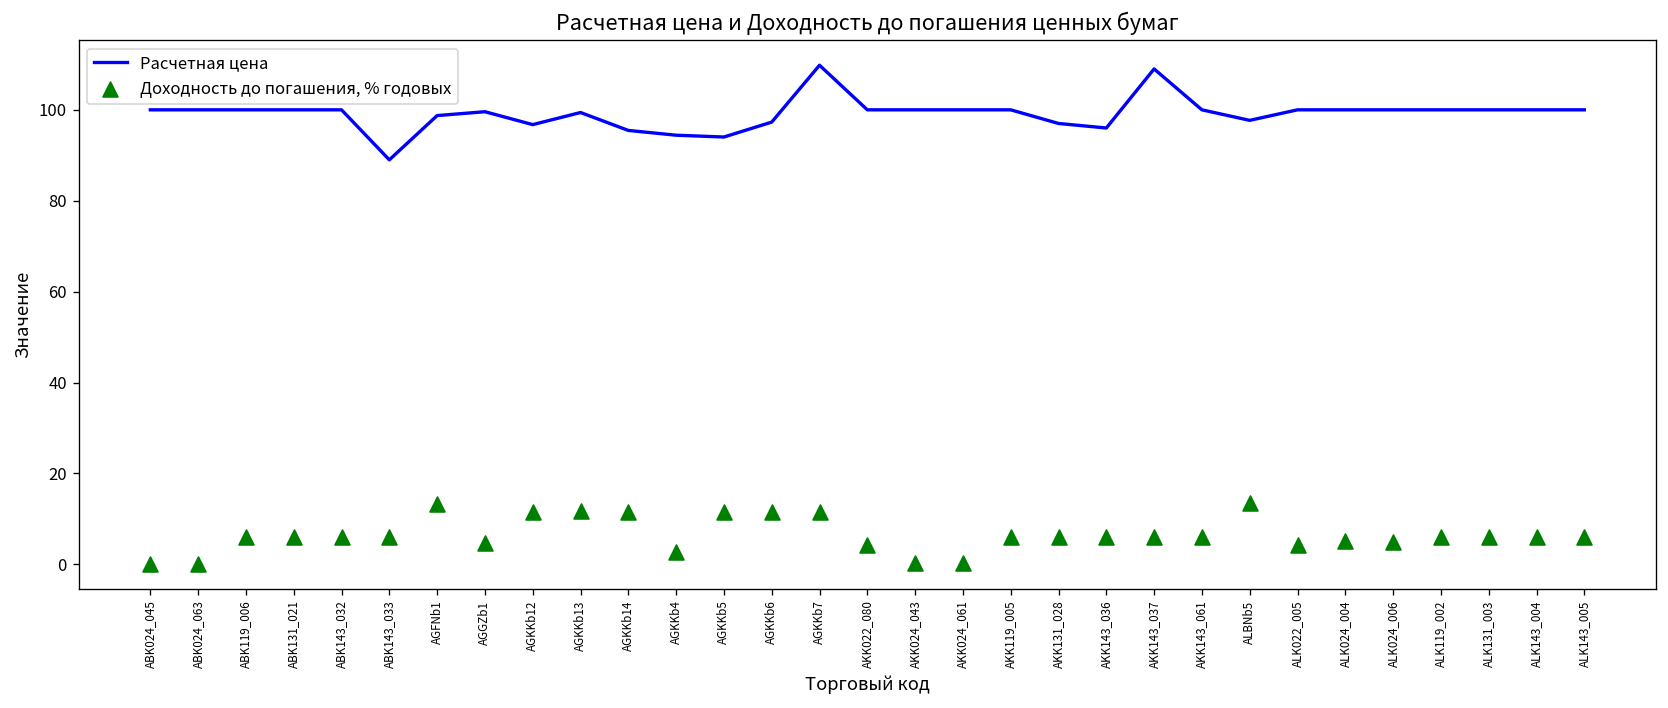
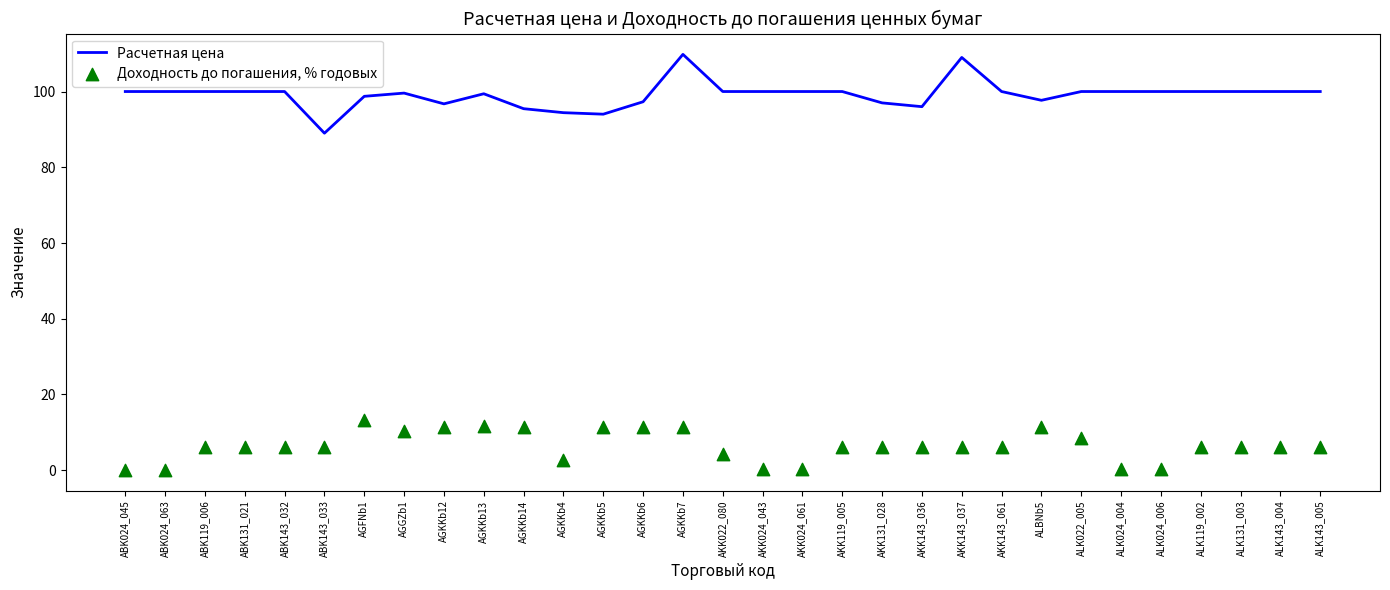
  {
    "Расчетная цена": {
      "ABK024_045": 100,
      "ABK024_063": 100,
      "ABK119_006": 100,
      "ABK131_021": 100,
      "ABK143_032": 100,
      "ABK143_033": 89,
      "AGFNb1": 99,
      "AGGZb1": 100,
      "AGKKb12": 97,
      "AGKKb13": 99,
      "AGKKb14": 95,
      "AGKKb4": 94,
      "AGKKb5": 94,
      "AGKKb6": 97,
      "AGKKb7": 110,
      "AKK022_080": 100,
      "AKK024_043": 100,
      "AKK024_061": 100,
      "AKK119_005": 100,
      "AKK131_028": 97,
      "AKK143_036": 96,
      "AKK143_037": 109,
      "AKK143_061": 100,
      "ALBNb5": 98,
      "ALK022_005": 100,
      "ALK024_004": 100,
      "ALK024_006": 100,
      "ALK119_002": 100,
      "ALK131_003": 100,
      "ALK143_004": 100,
      "ALK143_005": 100
    },
    "Доходность до погашения, % годовых": {
-     "AGGZb1": 5,
-     "ALBNb5": 14,
-     "ALK022_005": 4,
-     "ALK024_004": 5,
-     "ALK024_006": 5
+     "AGGZb1": 10,
+     "ALBNb5": 11,
+     "ALK022_005": 8,
+     "ALK024_004": 0,
+     "ALK024_006": 0
    }
  }
